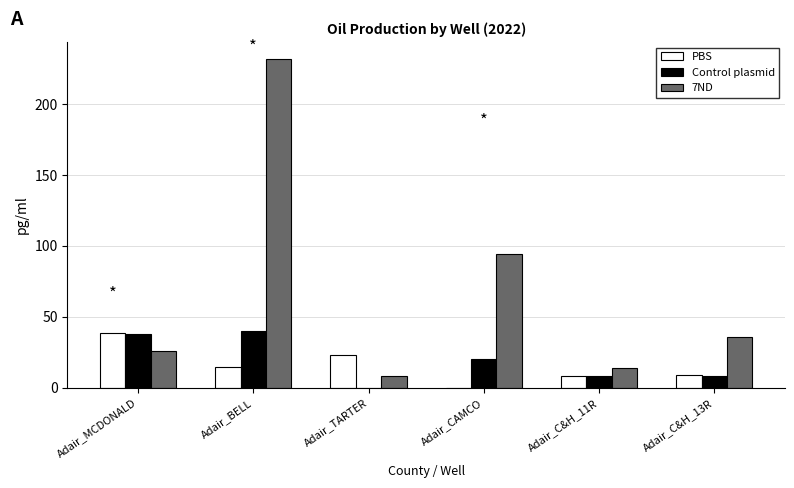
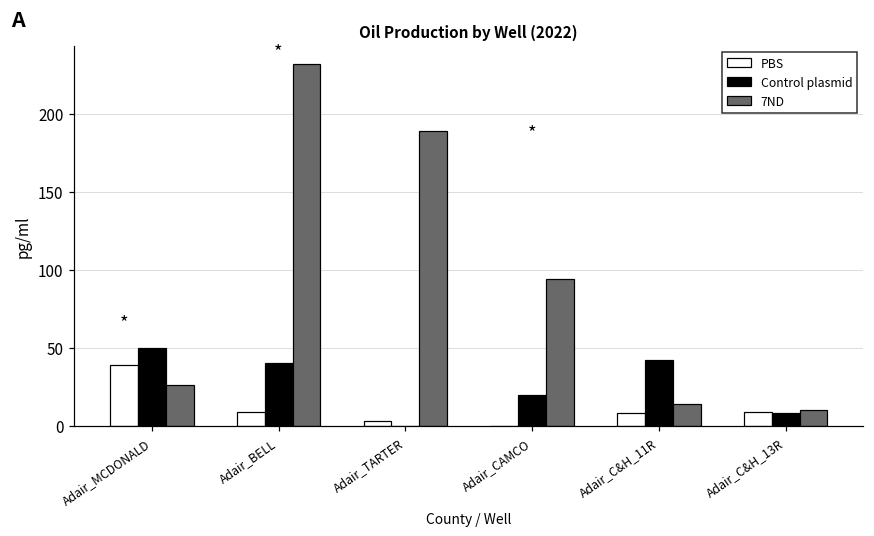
  {
    "PBS": {
      "Adair_MCDONALD": 39,
-     "Adair_BELL": 15,
-     "Adair_TARTER": 23,
+     "Adair_BELL": 9,
+     "Adair_TARTER": 3,
      "Adair_CAMCO": 0,
      "Adair_C&H_11R": 8,
      "Adair_C&H_13R": 9
    },
    "Control plasmid": {
-     "Adair_MCDONALD": 38,
+     "Adair_MCDONALD": 50,
      "Adair_BELL": 40,
      "Adair_TARTER": 0,
      "Adair_CAMCO": 20,
-     "Adair_C&H_11R": 8,
+     "Adair_C&H_11R": 42,
      "Adair_C&H_13R": 8
    },
    "7ND": {
      "Adair_MCDONALD": 26,
      "Adair_BELL": 232,
-     "Adair_TARTER": 8,
+     "Adair_TARTER": 189,
      "Adair_CAMCO": 94,
      "Adair_C&H_11R": 14,
-     "Adair_C&H_13R": 36
+     "Adair_C&H_13R": 10
    }
  }
